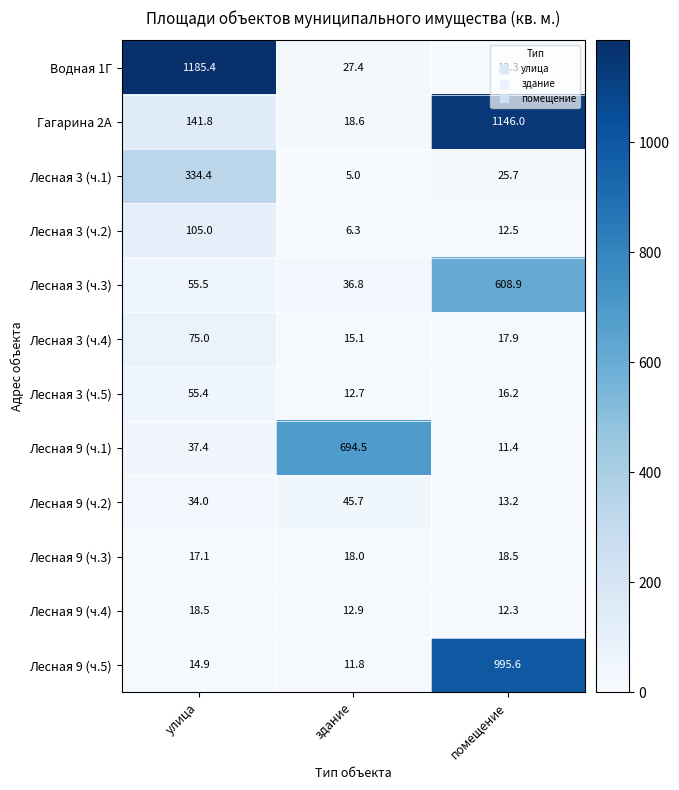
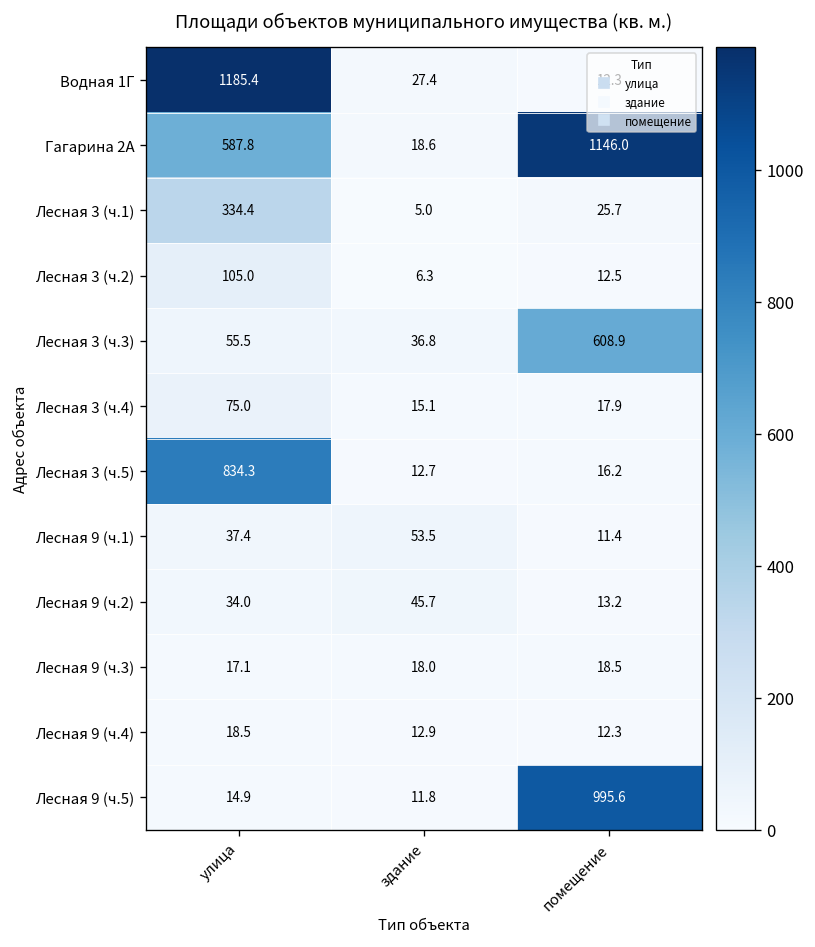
  {
    "Водная 1Г": {
      "улица": 1185.4,
      "здание": 27.4
    },
    "Гагарина 2А": {
-     "улица": 141.8,
+     "улица": 587.8,
      "здание": 18.6,
      "помещение": 1146.0
    },
    "Лесная 3 (ч.1)": {
      "улица": 334.4,
      "здание": 5.0,
      "помещение": 25.7
    },
    "Лесная 3 (ч.2)": {
      "улица": 105.0,
      "здание": 6.3,
      "помещение": 12.5
    },
    "Лесная 3 (ч.3)": {
      "улица": 55.5,
      "здание": 36.8,
      "помещение": 608.9
    },
    "Лесная 3 (ч.4)": {
      "улица": 75.0,
      "здание": 15.1,
      "помещение": 17.9
    },
    "Лесная 3 (ч.5)": {
-     "улица": 55.4,
+     "улица": 834.3,
      "здание": 12.7,
      "помещение": 16.2
    },
    "Лесная 9 (ч.1)": {
      "улица": 37.4,
-     "здание": 694.5,
+     "здание": 53.5,
      "помещение": 11.4
    },
    "Лесная 9 (ч.2)": {
      "улица": 34.0,
      "здание": 45.7,
      "помещение": 13.2
    },
    "Лесная 9 (ч.3)": {
      "улица": 17.1,
      "здание": 18.0,
      "помещение": 18.5
    },
    "Лесная 9 (ч.4)": {
      "улица": 18.5,
      "здание": 12.9,
      "помещение": 12.3
    },
    "Лесная 9 (ч.5)": {
      "улица": 14.9,
      "здание": 11.8,
      "помещение": 995.6
    }
  }
